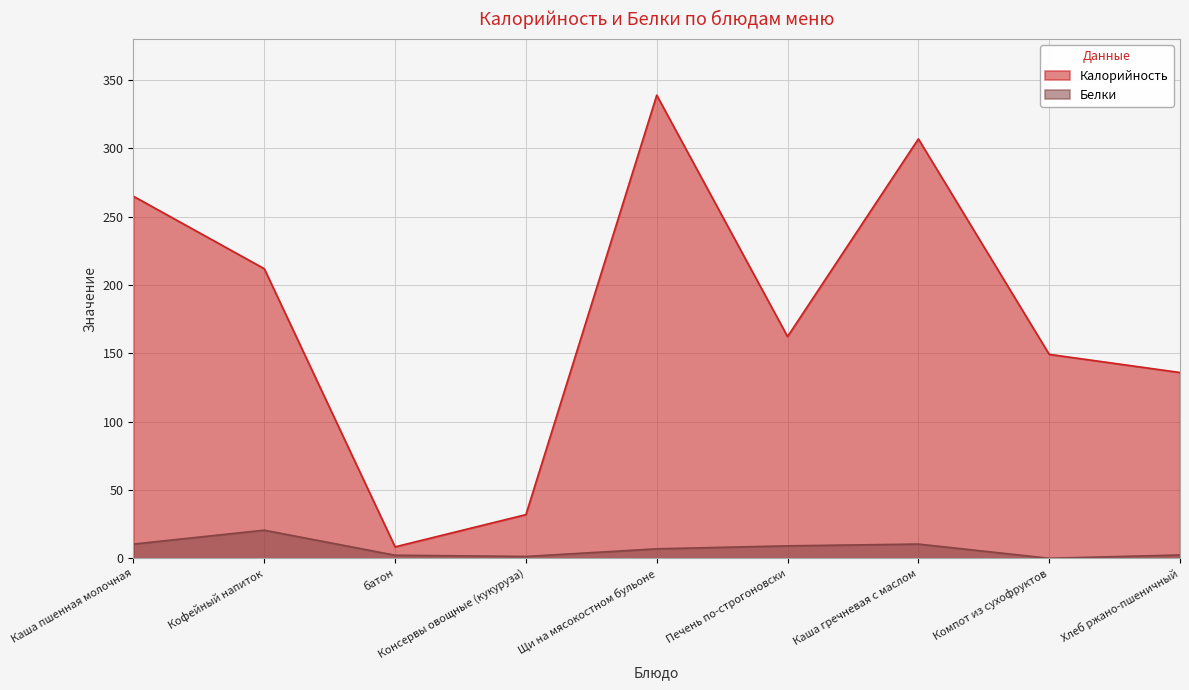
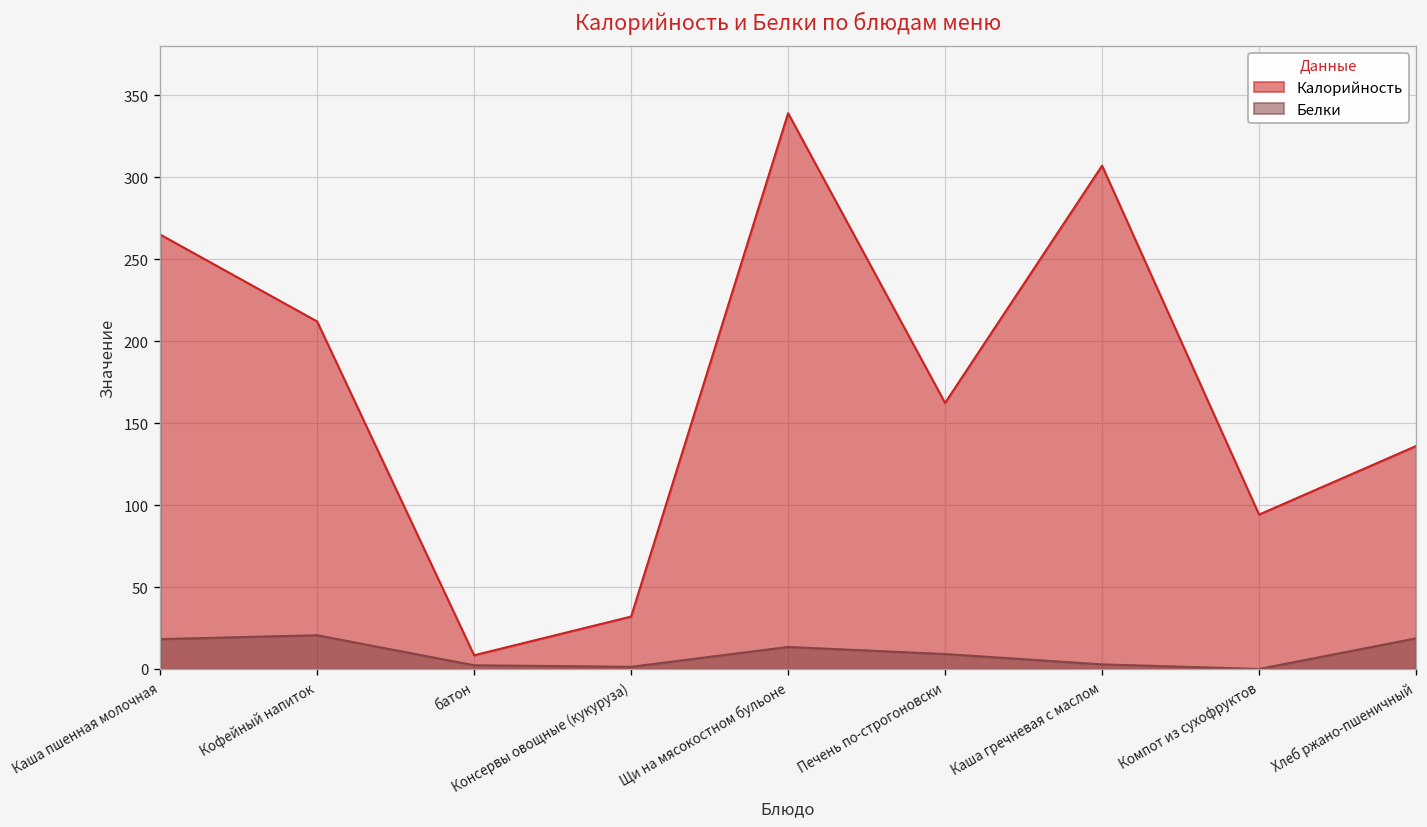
  {
    "Калорийность": {
      "Каша пшенная молочная": 265,
      "Кофейный напиток": 212,
      "батон": 8,
      "Консервы овощные (кукуруза)": 32,
      "Щи на мясокостном бульоне": 339,
      "Печень по-строгоновски": 162,
      "Каша гречневая с маслом": 307,
-     "Компот из сухофруктов": 149,
+     "Компот из сухофруктов": 94,
      "Хлеб ржано-пшеничный": 136
    },
    "Белки": {
-     "Каша пшенная молочная": 10,
+     "Каша пшенная молочная": 18,
      "Кофейный напиток": 21,
      "батон": 2,
      "Консервы овощные (кукуруза)": 1,
-     "Щи на мясокостном бульоне": 7,
+     "Щи на мясокостном бульоне": 13,
      "Печень по-строгоновски": 9,
-     "Каша гречневая с маслом": 10,
+     "Каша гречневая с маслом": 3,
      "Компот из сухофруктов": 0,
-     "Хлеб ржано-пшеничный": 2
+     "Хлеб ржано-пшеничный": 19
    }
  }
